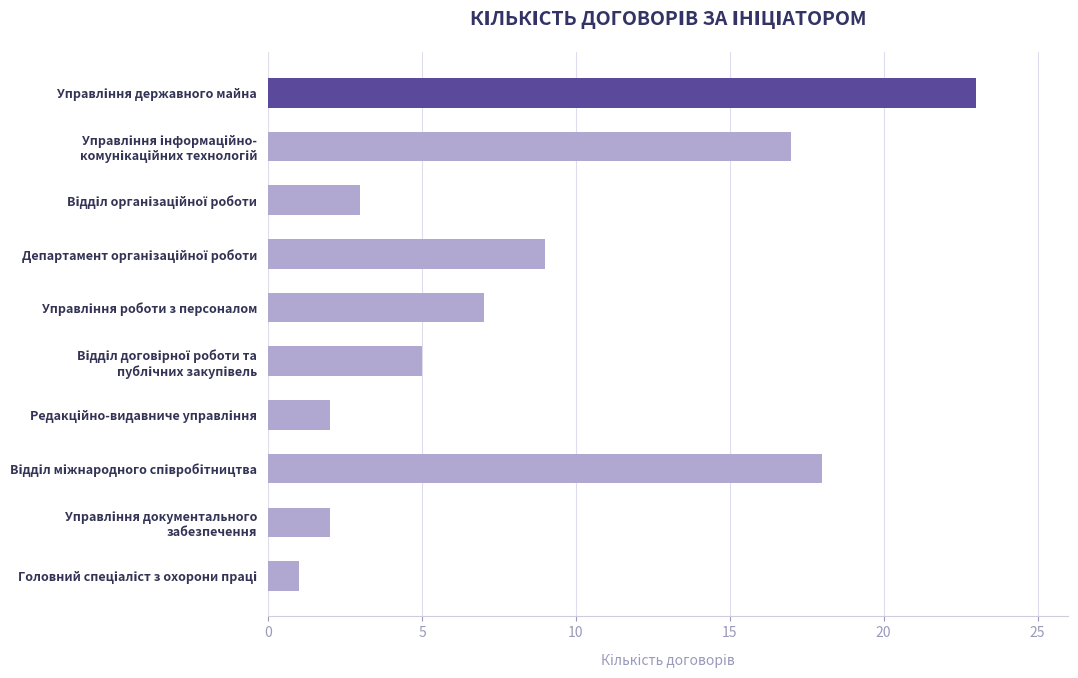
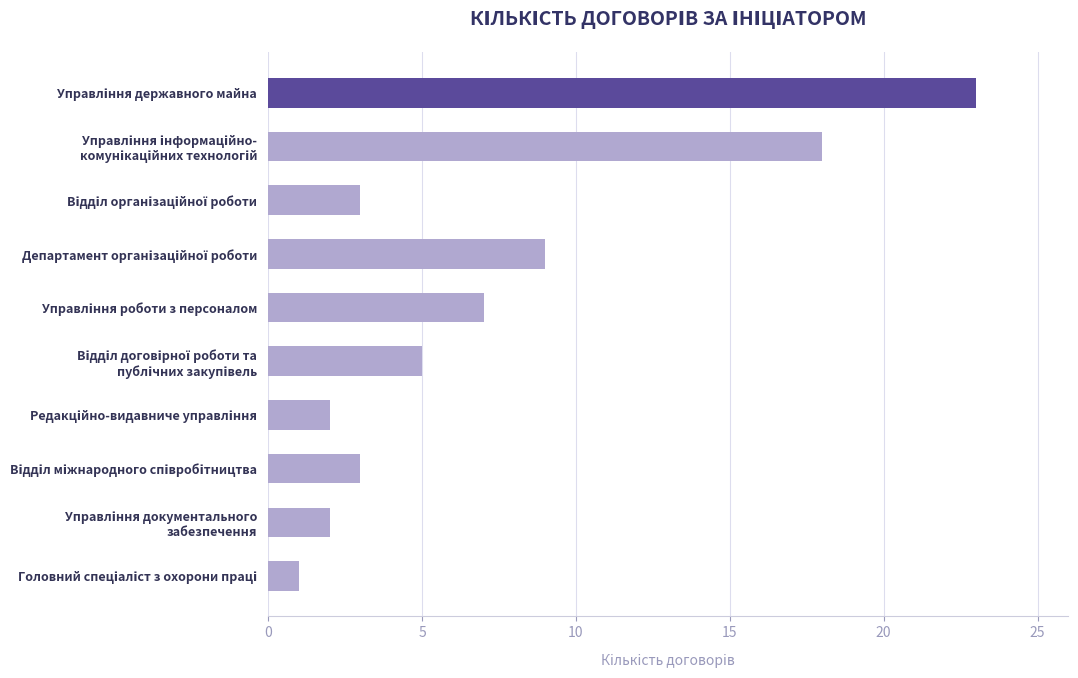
  {
    "Управління державного майна": 23,
-   "Управління інформаційно- комунікаційних технологій": 17,
+   "Управління інформаційно- комунікаційних технологій": 18,
    "Відділ організаційної роботи": 3,
    "Департамент організаційної роботи": 9,
    "Управління роботи з персоналом": 7,
    "Відділ договірної роботи та публічних закупівель": 5,
    "Редакційно-видавниче управління": 2,
-   "Відділ міжнародного співробітництва": 18,
+   "Відділ міжнародного співробітництва": 3,
    "Управління документального забезпечення": 2,
    "Головний спеціаліст з охорони праці": 1
  }
